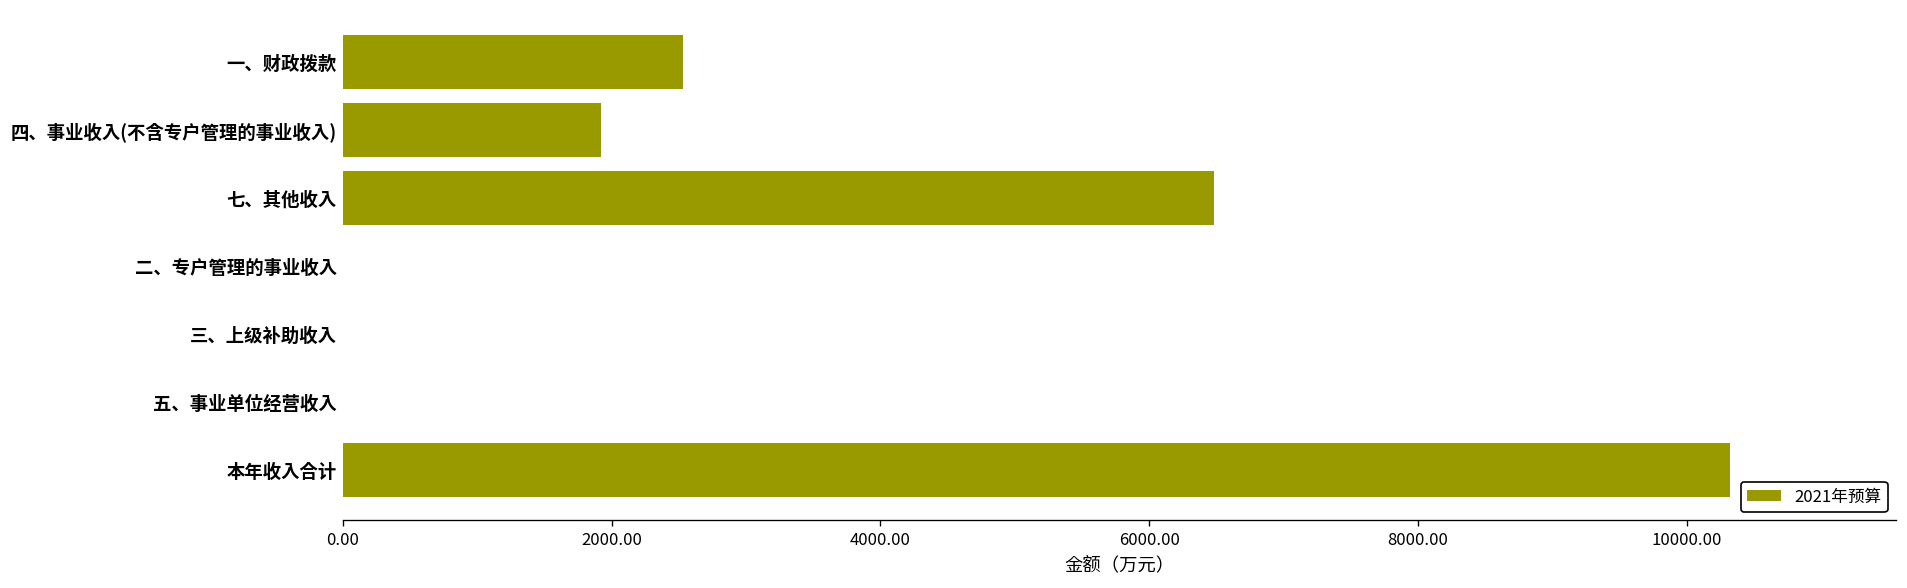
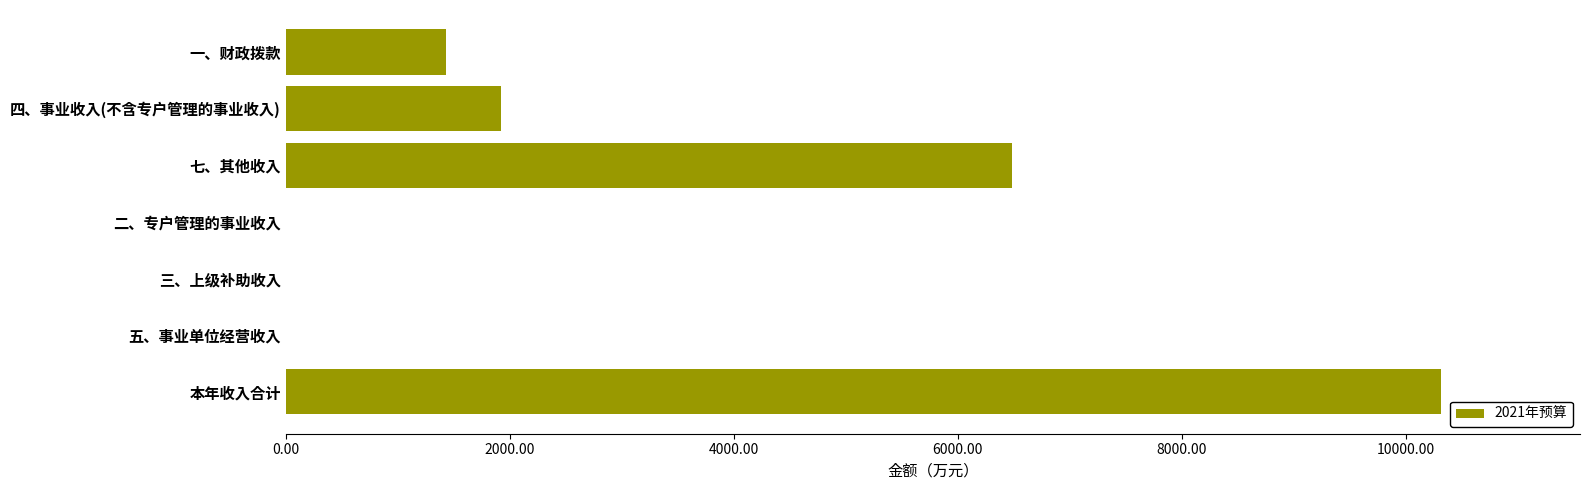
  {
-   "一、财政拨款": 2530,
+   "一、财政拨款": 1430,
    "四、事业收入(不含专户管理的事业收入)": 1920,
    "七、其他收入": 6480,
    "二、专户管理的事业收入": 0,
    "三、上级补助收入": 0,
    "五、事业单位经营收入": 0,
    "本年收入合计": 10320
  }
